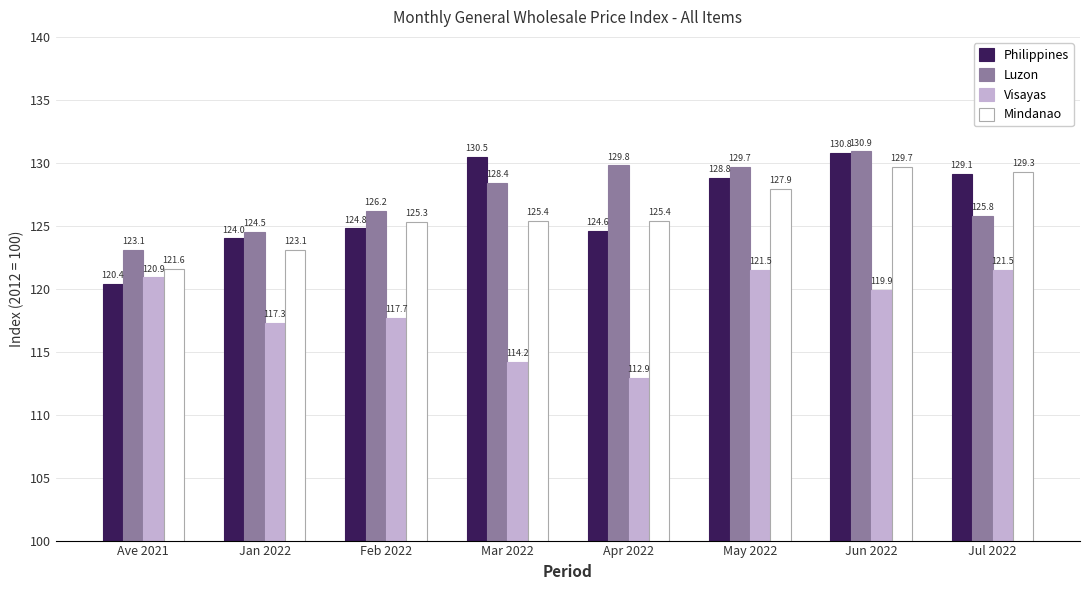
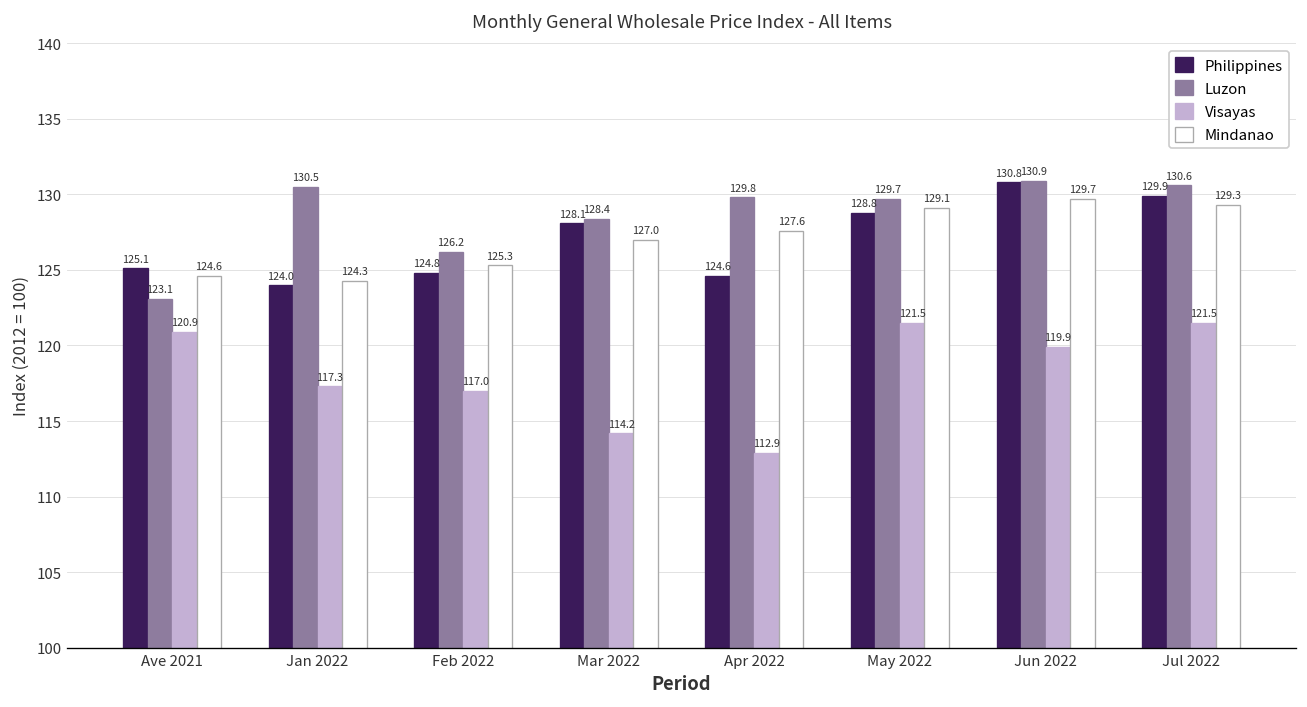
  {
    "Philippines": {
-     "Ave 2021": 120.4,
+     "Ave 2021": 125.1,
      "Jan 2022": 124.0,
      "Feb 2022": 124.8,
-     "Mar 2022": 130.5,
+     "Mar 2022": 128.1,
      "Apr 2022": 124.6,
      "May 2022": 128.8,
      "Jun 2022": 130.8,
-     "Jul 2022": 129.1
+     "Jul 2022": 129.9
    },
    "Luzon": {
      "Ave 2021": 123.1,
-     "Jan 2022": 124.5,
+     "Jan 2022": 130.5,
      "Feb 2022": 126.2,
      "Mar 2022": 128.4,
      "Apr 2022": 129.8,
      "May 2022": 129.7,
      "Jun 2022": 130.9,
-     "Jul 2022": 125.8
+     "Jul 2022": 130.6
    },
    "Visayas": {
      "Ave 2021": 120.9,
      "Jan 2022": 117.3,
-     "Feb 2022": 117.7,
+     "Feb 2022": 117.0,
      "Mar 2022": 114.2,
      "Apr 2022": 112.9,
      "May 2022": 121.5,
      "Jun 2022": 119.9,
      "Jul 2022": 121.5
    },
    "Mindanao": {
-     "Ave 2021": 121.6,
-     "Jan 2022": 123.1,
+     "Ave 2021": 124.6,
+     "Jan 2022": 124.3,
      "Feb 2022": 125.3,
-     "Mar 2022": 125.4,
-     "Apr 2022": 125.4,
-     "May 2022": 127.9,
+     "Mar 2022": 127.0,
+     "Apr 2022": 127.6,
+     "May 2022": 129.1,
      "Jun 2022": 129.7,
      "Jul 2022": 129.3
    }
  }
